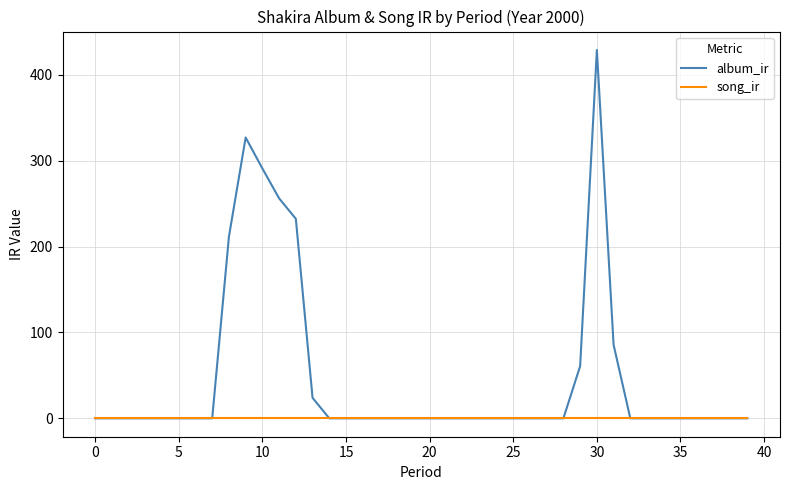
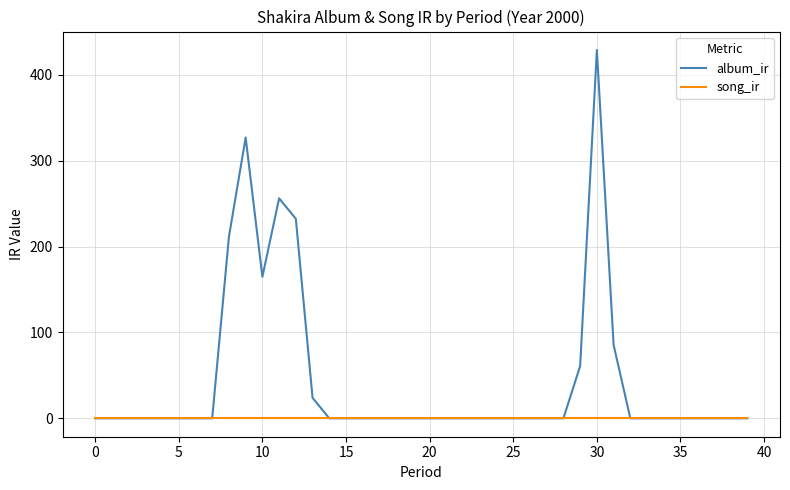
  {
    "album_ir": {
-     "10": 290,
+     "10": 160,
      "30": 430
    },
    "song_ir": {
      "10": 0,
      "30": 0
    }
  }
